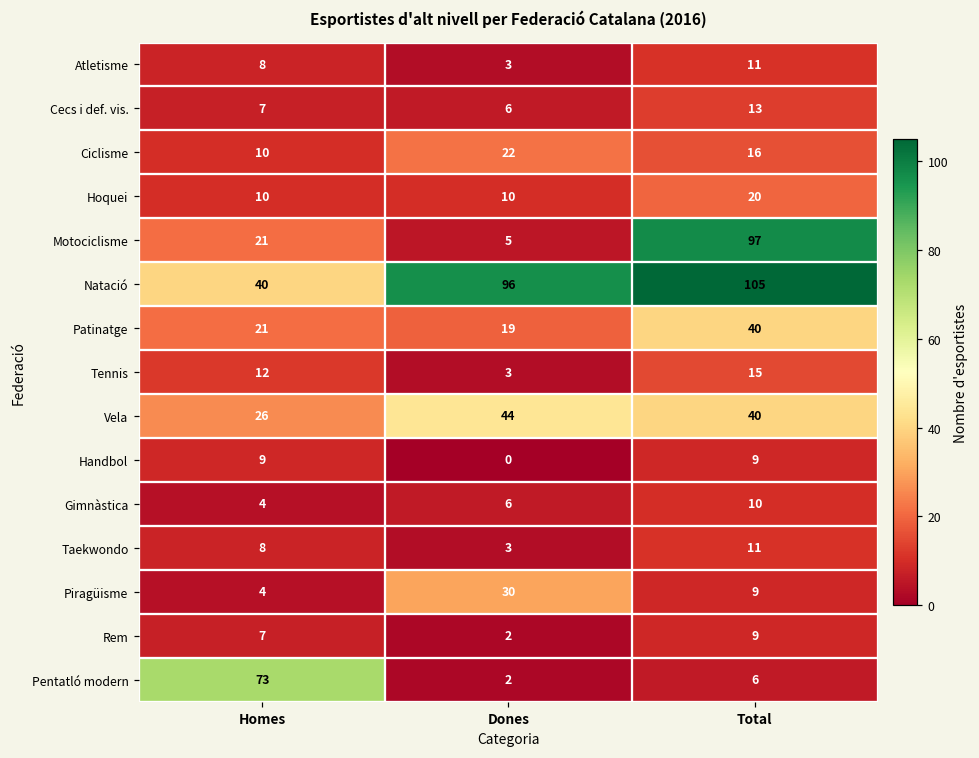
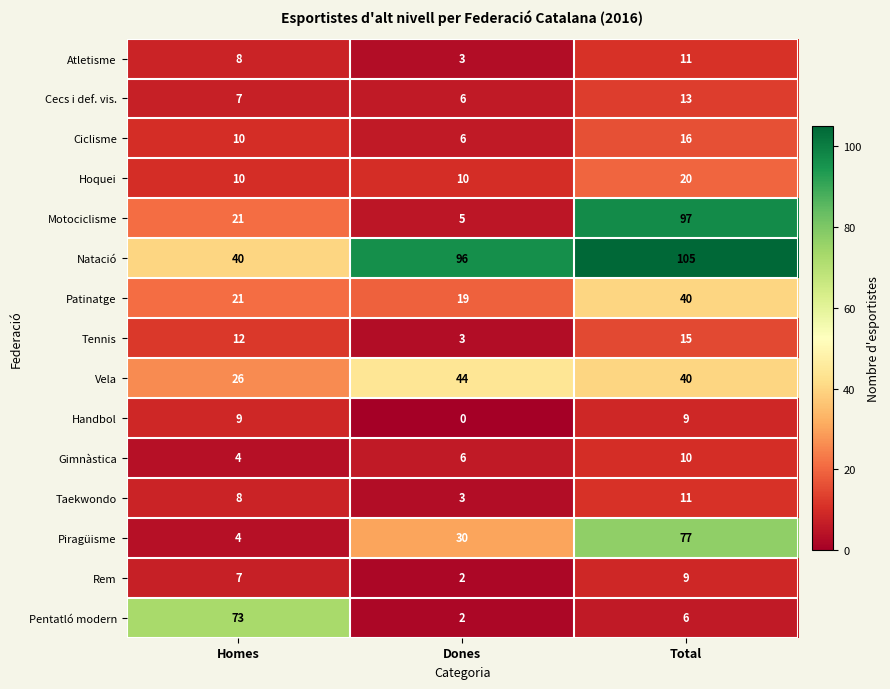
  {
    "Atletisme": {
      "Homes": 8,
      "Dones": 3,
      "Total": 11
    },
    "Cecs i def. vis.": {
      "Homes": 7,
      "Dones": 6,
      "Total": 13
    },
    "Ciclisme": {
      "Homes": 10,
-     "Dones": 22,
+     "Dones": 6,
      "Total": 16
    },
    "Hoquei": {
      "Homes": 10,
      "Dones": 10,
      "Total": 20
    },
    "Motociclisme": {
      "Homes": 21,
      "Dones": 5,
      "Total": 97
    },
    "Natació": {
      "Homes": 40,
      "Dones": 96,
      "Total": 105
    },
    "Patinatge": {
      "Homes": 21,
      "Dones": 19,
      "Total": 40
    },
    "Tennis": {
      "Homes": 12,
      "Dones": 3,
      "Total": 15
    },
    "Vela": {
      "Homes": 26,
      "Dones": 44,
      "Total": 40
    },
    "Handbol": {
      "Homes": 9,
      "Dones": 0,
      "Total": 9
    },
    "Gimnàstica": {
      "Homes": 4,
      "Dones": 6,
      "Total": 10
    },
    "Taekwondo": {
      "Homes": 8,
      "Dones": 3,
      "Total": 11
    },
    "Piragüisme": {
      "Homes": 4,
      "Dones": 30,
-     "Total": 9
+     "Total": 77
    },
    "Rem": {
      "Homes": 7,
      "Dones": 2,
      "Total": 9
    },
    "Pentatló modern": {
      "Homes": 73,
      "Dones": 2,
      "Total": 6
    }
  }
